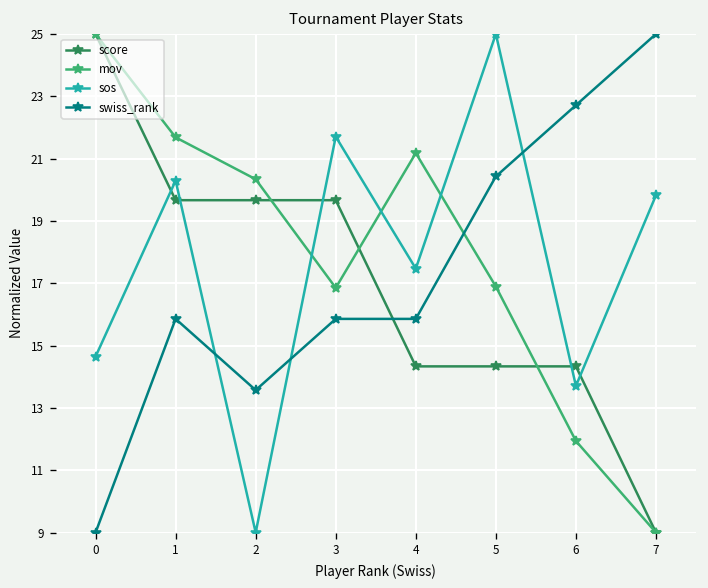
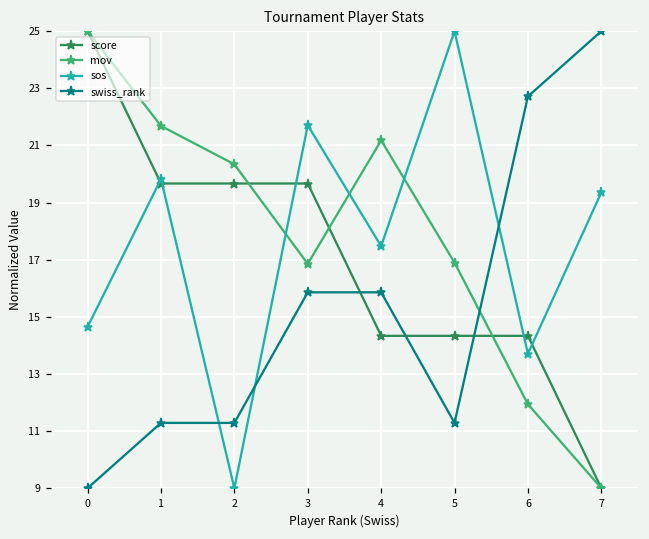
  {
    "sos": {
      "0": 14.6,
-     "1": 20.3,
+     "1": 19.8,
      "2": 9.0,
      "3": 21.7,
      "4": 17.5,
      "5": 25.0,
      "6": 13.7,
-     "7": 19.8
+     "7": 19.4
    },
    "swiss_rank": {
      "0": 9.0,
-     "1": 15.9,
-     "2": 13.6,
+     "1": 11.3,
+     "2": 11.3,
      "3": 15.9,
      "4": 15.9,
-     "5": 20.4,
+     "5": 11.3,
      "6": 22.7,
      "7": 25.0
    }
  }
